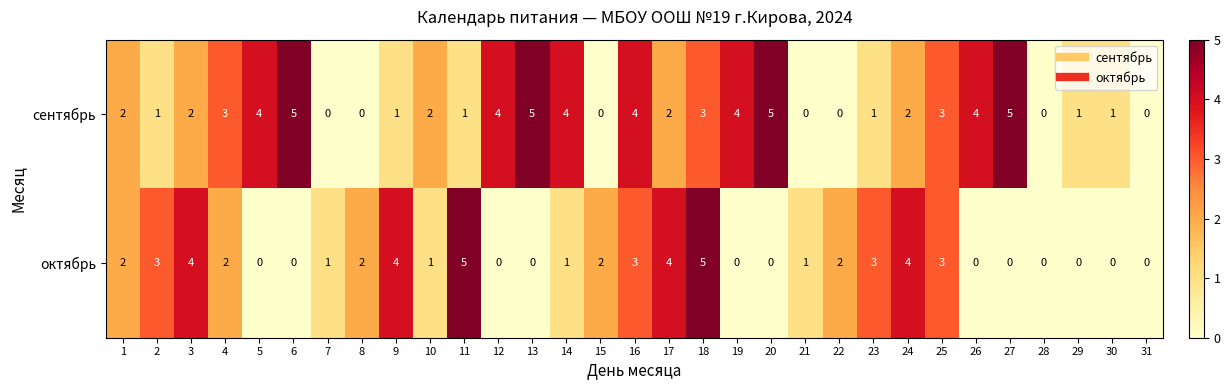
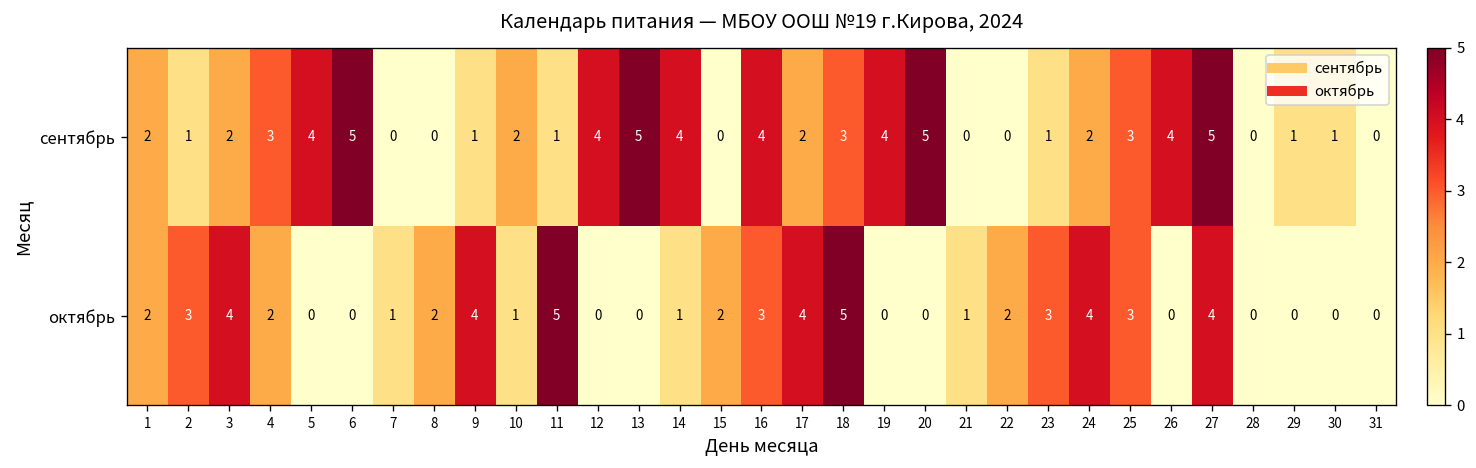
  {
    "сентябрь": {
      "1": 2,
      "2": 1,
      "3": 2,
      "4": 3,
      "5": 4,
      "6": 5,
      "7": 0,
      "8": 0,
      "9": 1,
      "10": 2,
      "11": 1,
      "12": 4,
      "13": 5,
      "14": 4,
      "15": 0,
      "16": 4,
      "17": 2,
      "18": 3,
      "19": 4,
      "20": 5,
      "21": 0,
      "22": 0,
      "23": 1,
      "24": 2,
      "25": 3,
      "26": 4,
      "27": 5,
      "28": 0,
      "29": 1,
      "30": 1,
      "31": 0
    },
    "октябрь": {
      "1": 2,
      "2": 3,
      "3": 4,
      "4": 2,
      "5": 0,
      "6": 0,
      "7": 1,
      "8": 2,
      "9": 4,
      "10": 1,
      "11": 5,
      "12": 0,
      "13": 0,
      "14": 1,
      "15": 2,
      "16": 3,
      "17": 4,
      "18": 5,
      "19": 0,
      "20": 0,
      "21": 1,
      "22": 2,
      "23": 3,
      "24": 4,
      "25": 3,
      "26": 0,
-     "27": 0,
+     "27": 4,
      "28": 0,
      "29": 0,
      "30": 0,
      "31": 0
    }
  }
